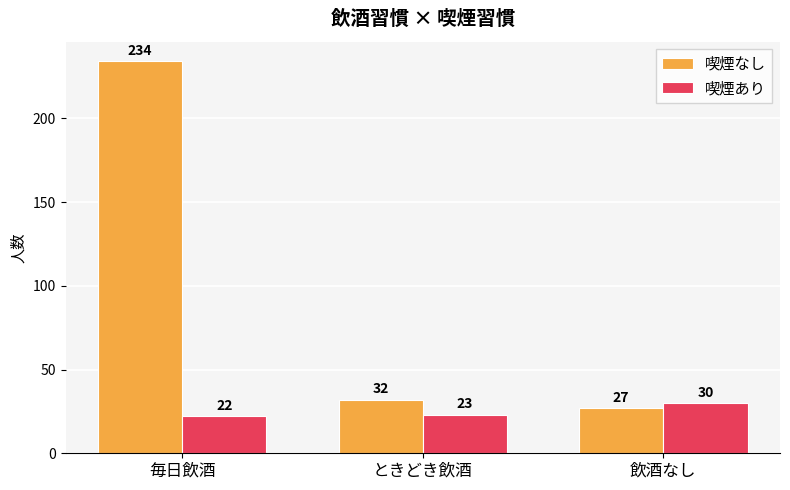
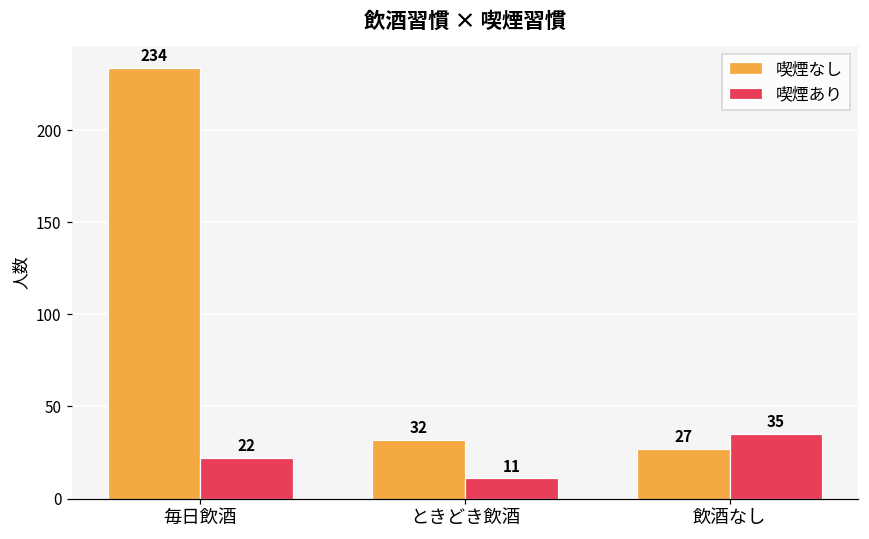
  {
    "喫煙なし": {
      "毎日飲酒": 234,
      "ときどき飲酒": 32,
      "飲酒なし": 27
    },
    "喫煙あり": {
      "毎日飲酒": 22,
-     "ときどき飲酒": 23,
-     "飲酒なし": 30
+     "ときどき飲酒": 11,
+     "飲酒なし": 35
    }
  }
